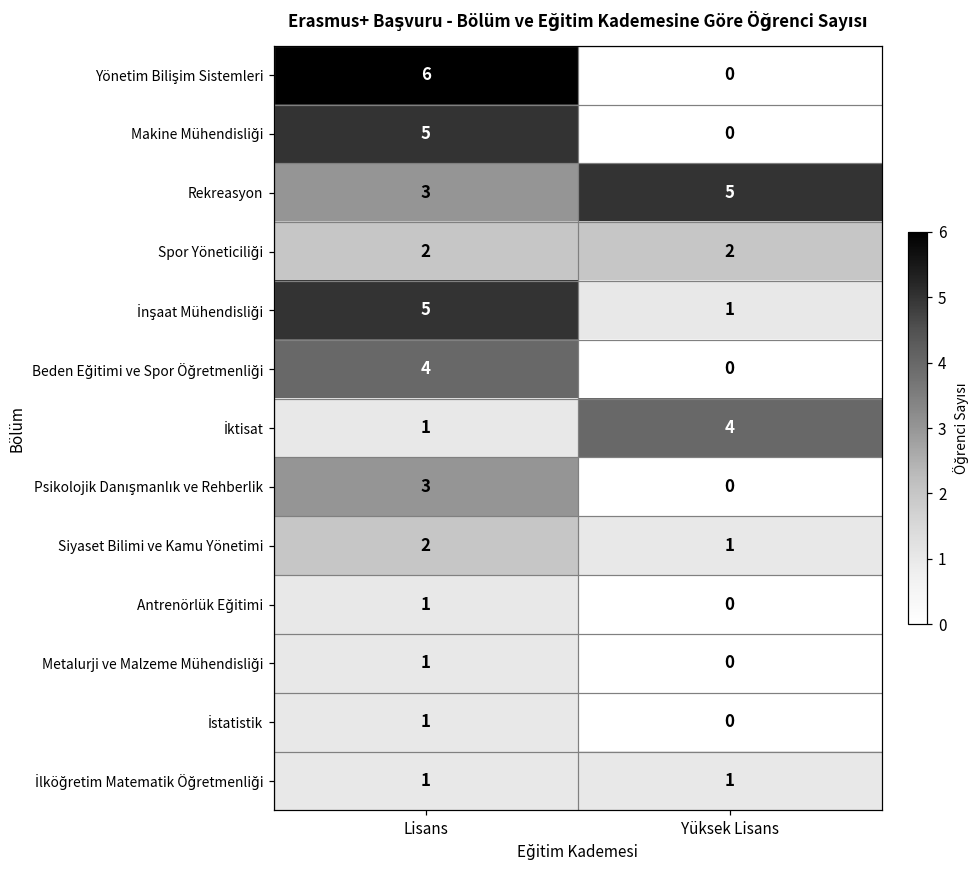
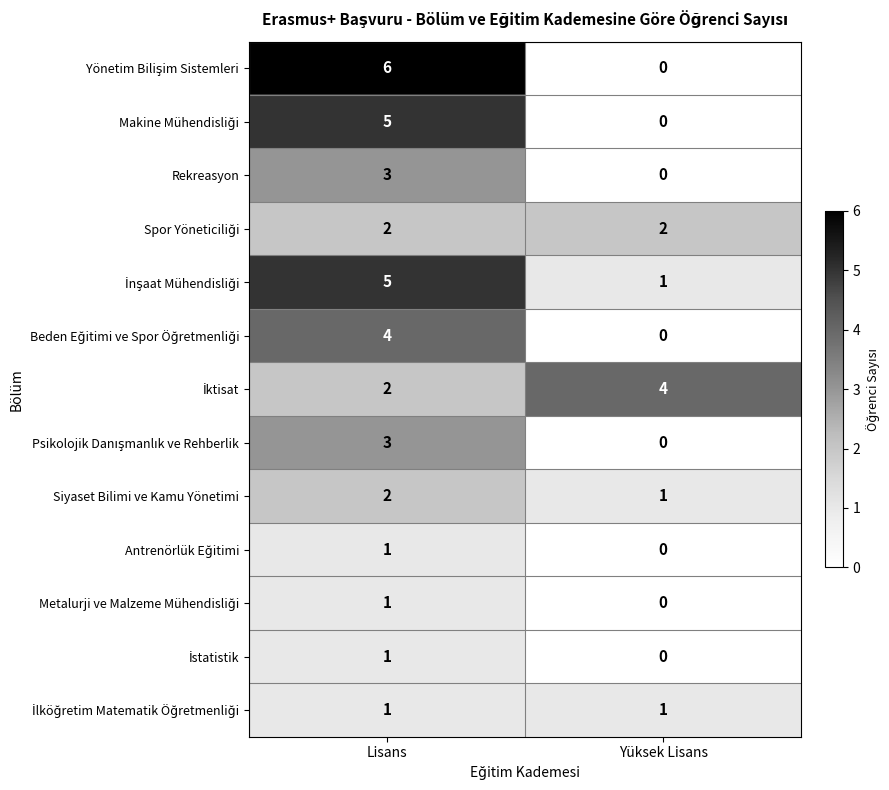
  {
    "Yönetim Bilişim Sistemleri": {
      "Lisans": 6,
      "Yüksek Lisans": 0
    },
    "Makine Mühendisliği": {
      "Lisans": 5,
      "Yüksek Lisans": 0
    },
    "Rekreasyon": {
      "Lisans": 3,
-     "Yüksek Lisans": 5
+     "Yüksek Lisans": 0
    },
    "Spor Yöneticiliği": {
      "Lisans": 2,
      "Yüksek Lisans": 2
    },
    "İnşaat Mühendisliği": {
      "Lisans": 5,
      "Yüksek Lisans": 1
    },
    "Beden Eğitimi ve Spor Öğretmenliği": {
      "Lisans": 4,
      "Yüksek Lisans": 0
    },
    "İktisat": {
-     "Lisans": 1,
+     "Lisans": 2,
      "Yüksek Lisans": 4
    },
    "Psikolojik Danışmanlık ve Rehberlik": {
      "Lisans": 3,
      "Yüksek Lisans": 0
    },
    "Siyaset Bilimi ve Kamu Yönetimi": {
      "Lisans": 2,
      "Yüksek Lisans": 1
    },
    "Antrenörlük Eğitimi": {
      "Lisans": 1,
      "Yüksek Lisans": 0
    },
    "Metalurji ve Malzeme Mühendisliği": {
      "Lisans": 1,
      "Yüksek Lisans": 0
    },
    "İstatistik": {
      "Lisans": 1,
      "Yüksek Lisans": 0
    },
    "İlköğretim Matematik Öğretmenliği": {
      "Lisans": 1,
      "Yüksek Lisans": 1
    }
  }
